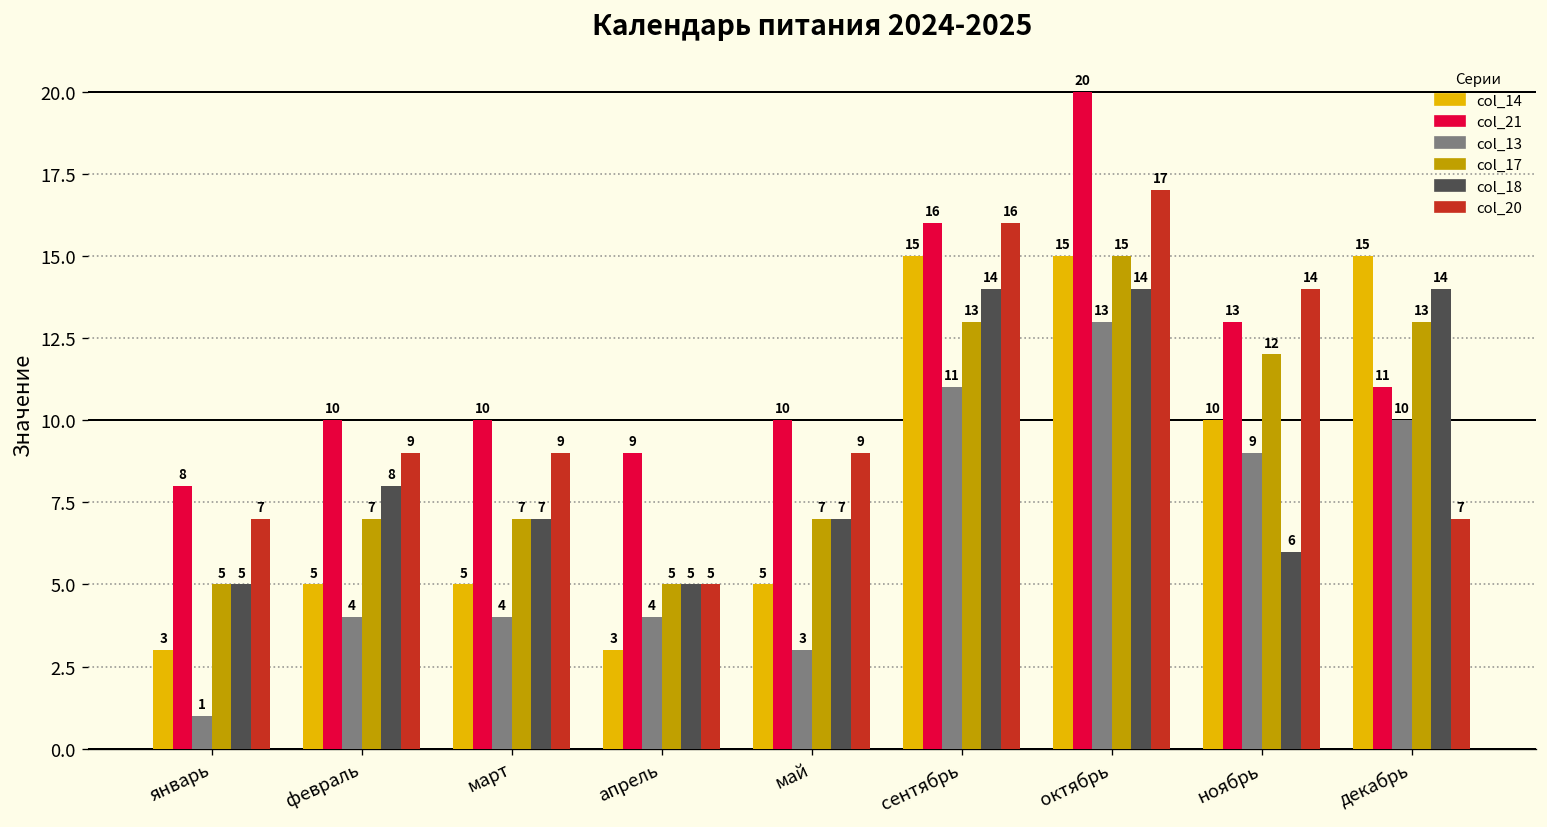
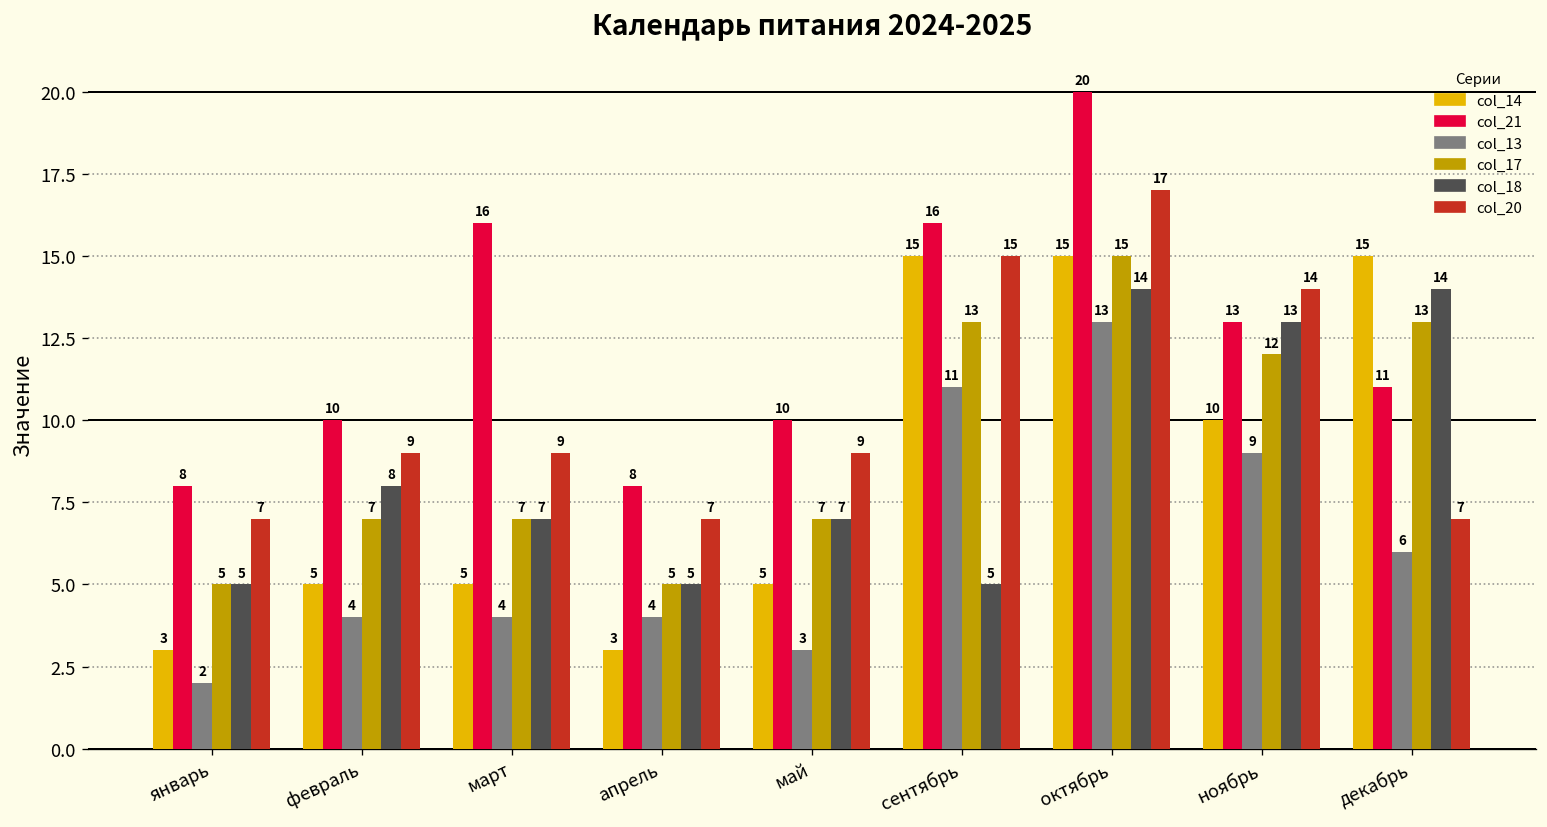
  {
    "col_21": {
      "январь": 8,
      "февраль": 10,
-     "март": 10,
-     "апрель": 9,
+     "март": 16,
+     "апрель": 8,
      "май": 10,
      "сентябрь": 16,
      "октябрь": 20,
      "ноябрь": 13,
      "декабрь": 11
    },
    "col_13": {
-     "январь": 1,
+     "январь": 2,
      "февраль": 4,
      "март": 4,
      "апрель": 4,
      "май": 3,
      "сентябрь": 11,
      "октябрь": 13,
      "ноябрь": 9,
-     "декабрь": 10
+     "декабрь": 6
    },
    "col_18": {
      "январь": 5,
      "февраль": 8,
      "март": 7,
      "апрель": 5,
      "май": 7,
-     "сентябрь": 14,
+     "сентябрь": 5,
      "октябрь": 14,
-     "ноябрь": 6,
+     "ноябрь": 13,
      "декабрь": 14
    },
    "col_20": {
      "январь": 7,
      "февраль": 9,
      "март": 9,
-     "апрель": 5,
+     "апрель": 7,
      "май": 9,
-     "сентябрь": 16,
+     "сентябрь": 15,
      "октябрь": 17,
      "ноябрь": 14,
      "декабрь": 7
    }
  }
